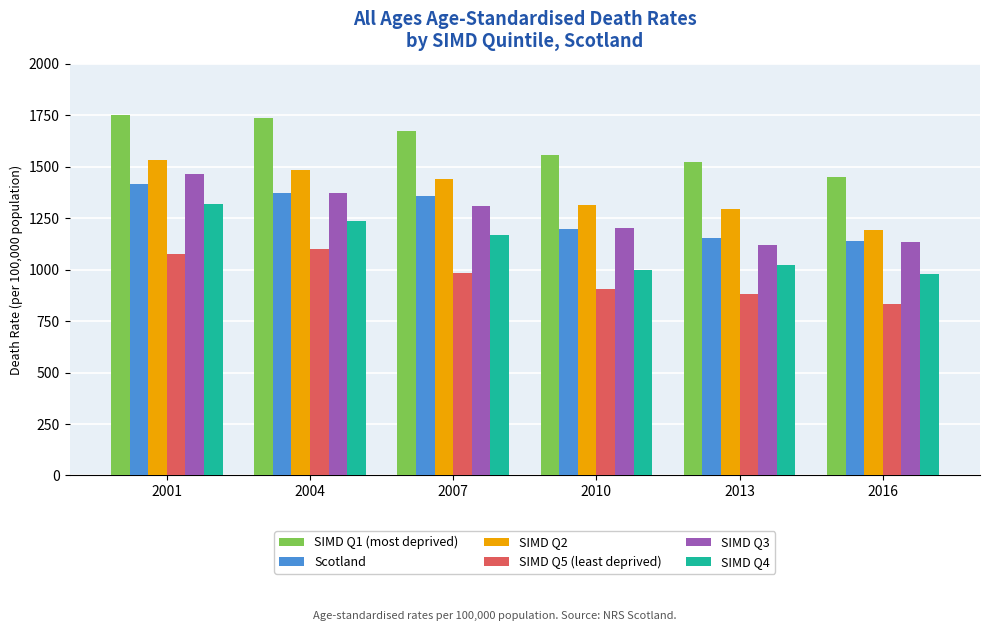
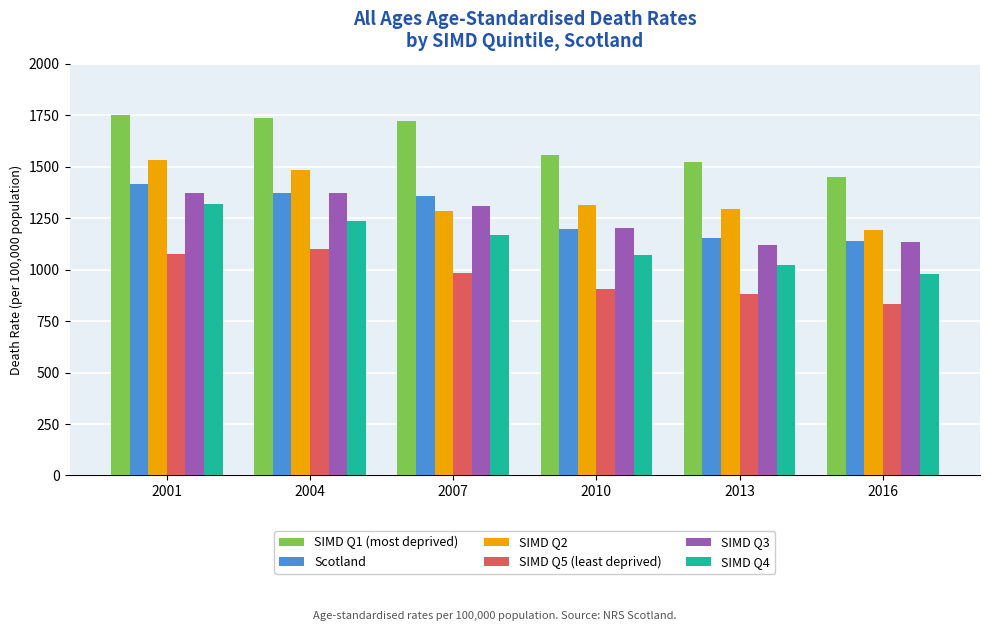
  {
    "SIMD Q1 (most deprived)": {
      "2001": 1750,
      "2004": 1730,
-     "2007": 1670,
+     "2007": 1720,
      "2010": 1550,
      "2013": 1520,
      "2016": 1450
    },
    "Scotland": {
      "2001": 1410,
      "2004": 1370,
      "2007": 1360,
      "2010": 1200,
      "2013": 1150,
      "2016": 1140
    },
    "SIMD Q2": {
      "2001": 1530,
      "2004": 1480,
-     "2007": 1440,
+     "2007": 1280,
      "2010": 1320,
      "2013": 1300,
      "2016": 1190
    },
    "SIMD Q5 (least deprived)": {
      "2001": 1080,
      "2004": 1100,
      "2007": 990,
      "2010": 910,
      "2013": 880,
      "2016": 830
    },
    "SIMD Q3": {
-     "2001": 1470,
+     "2001": 1370,
      "2004": 1370,
      "2007": 1310,
      "2010": 1200,
      "2013": 1120,
      "2016": 1130
    },
    "SIMD Q4": {
      "2001": 1320,
      "2004": 1240,
      "2007": 1170,
-     "2010": 1000,
+     "2010": 1070,
      "2013": 1020,
      "2016": 980
    }
  }
